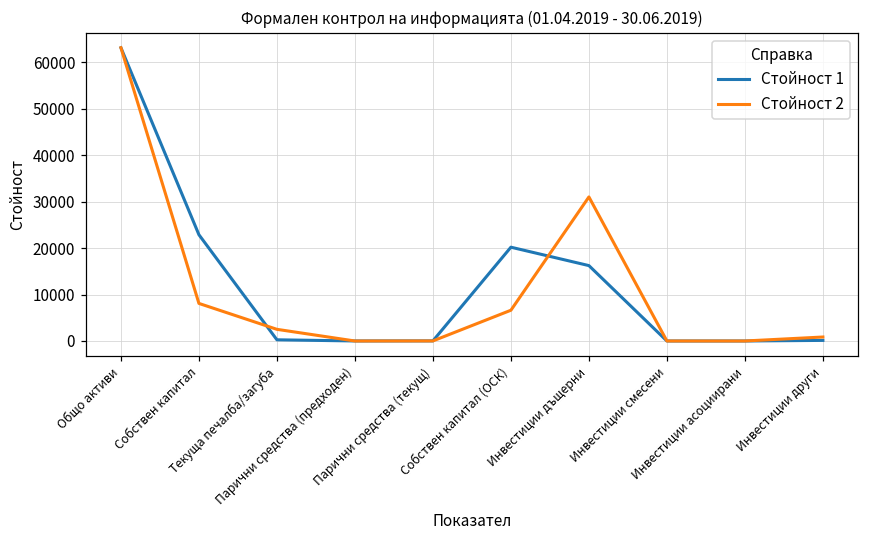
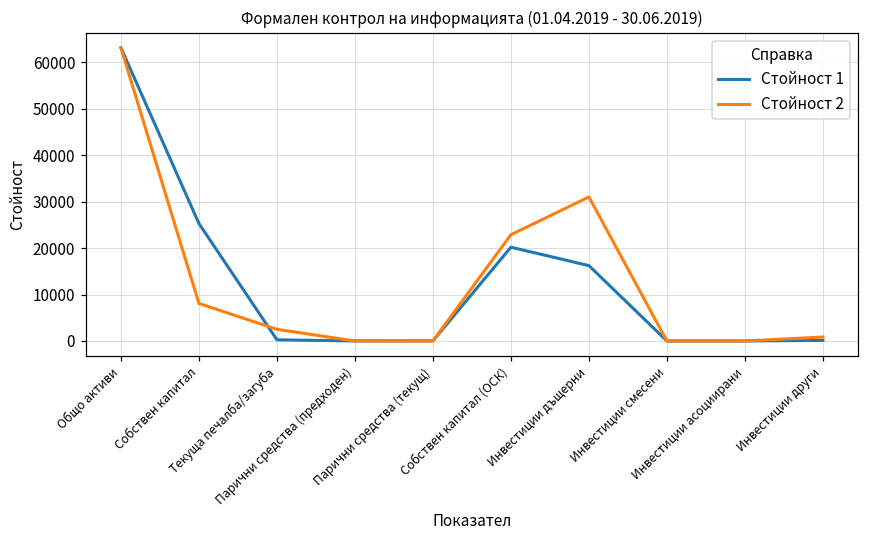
  {
    "Стойност 1": {
-     "Собствен капитал": 23000,
+     "Собствен капитал": 25000,
      "Текуща печалба/загуба": 0,
      "Собствен капитал (ОСК)": 20000,
      "Инвестиции дъщерни": 16000,
      "Инвестиции други": 0
    },
    "Стойност 2": {
      "Собствен капитал": 8000,
      "Текуща печалба/загуба": 3000,
-     "Собствен капитал (ОСК)": 7000,
+     "Собствен капитал (ОСК)": 23000,
      "Инвестиции дъщерни": 31000,
      "Инвестиции други": 1000
    }
  }
